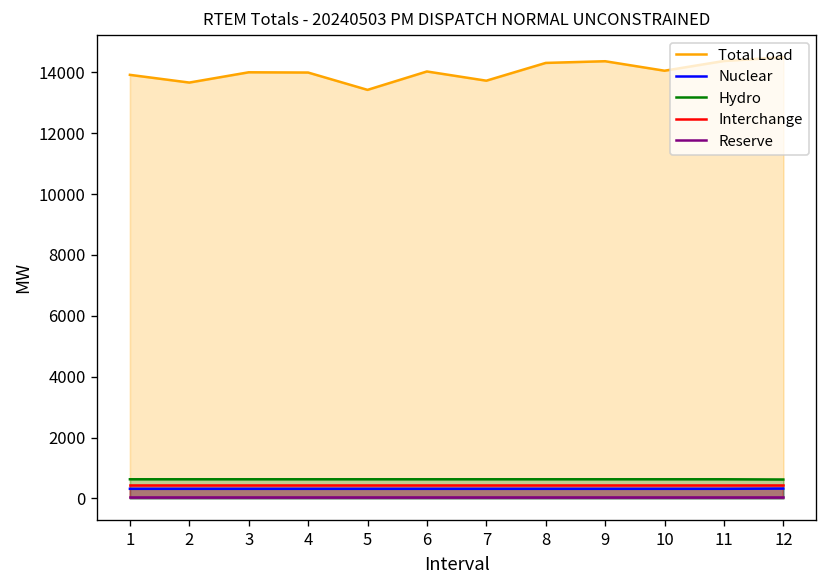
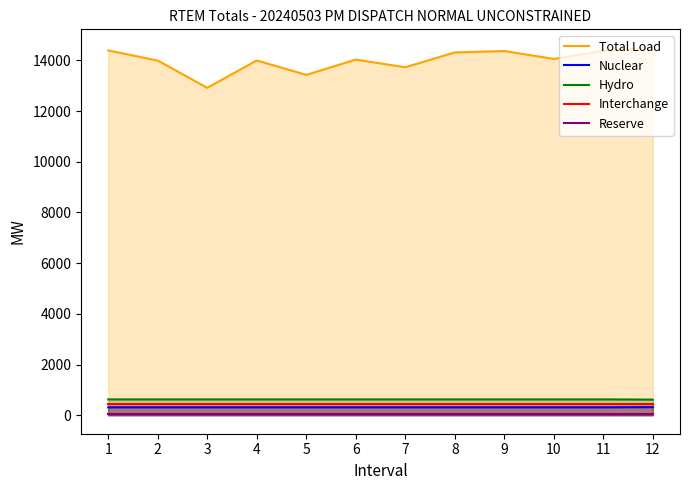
  {
    "Total Load": {
-     "1": 13900,
-     "2": 13700,
-     "3": 14000,
+     "1": 14400,
+     "2": 14000,
+     "3": 12900,
      "4": 14000,
      "5": 13400,
      "6": 14000,
      "7": 13700,
      "8": 14300,
      "9": 14400,
      "10": 14100
    },
    "Nuclear": {
      "1": 300,
      "2": 300,
      "3": 300,
      "4": 300,
      "5": 300,
      "6": 300,
      "7": 300,
      "8": 300,
      "9": 300,
      "10": 300,
      "11": 300,
      "12": 300
    },
    "Hydro": {
      "1": 600,
      "2": 600,
      "3": 600,
      "4": 600,
      "5": 600,
      "6": 600,
      "7": 600,
      "8": 600,
      "9": 600,
      "10": 600,
      "11": 600,
      "12": 600
    },
    "Interchange": {
      "1": 500,
      "2": 500,
      "3": 500,
      "4": 500,
      "5": 500,
      "6": 500,
      "7": 500,
      "8": 500,
      "9": 500,
      "10": 500,
      "11": 500,
      "12": 500
    },
    "Reserve": {
      "1": 0,
      "2": 0,
      "3": 0,
      "4": 0,
      "5": 0,
      "6": 0,
      "7": 0,
      "8": 0,
      "9": 0,
      "10": 0,
      "11": 0,
      "12": 0
    }
  }
